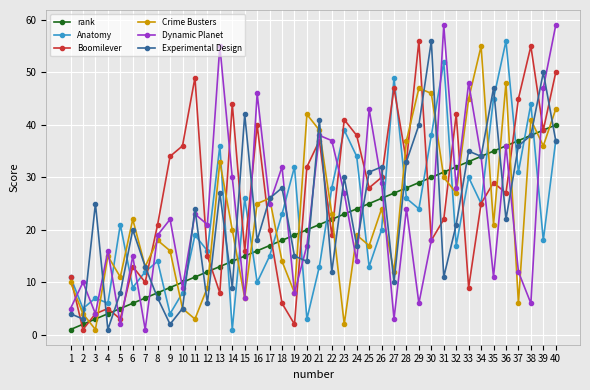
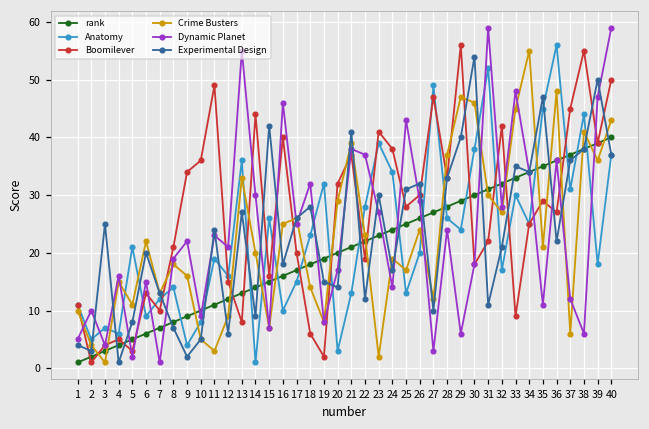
  {
    "Crime Busters": {
      "1": 10,
      "2": 4,
      "3": 1,
      "4": 15,
      "5": 11,
      "6": 22,
      "8": 18,
      "9": 16,
      "11": 3,
      "12": 9,
      "13": 33,
      "14": 20,
      "16": 25,
      "18": 14,
-     "20": 42,
+     "20": 29,
      "21": 39,
      "22": 23,
      "23": 2,
      "24": 19,
      "25": 17,
      "26": 24,
      "27": 12,
      "28": 37,
      "29": 47,
      "30": 46,
      "31": 30,
      "32": 27,
      "33": 45,
      "34": 55,
      "35": 21,
      "36": 48,
      "37": 6,
      "38": 41,
      "39": 36,
      "40": 43
    },
    "Experimental Design": {
      "1": 4,
      "2": 3,
      "3": 25,
      "4": 1,
      "5": 8,
      "6": 20,
      "8": 7,
      "9": 2,
      "11": 24,
      "12": 6,
      "13": 27,
      "14": 9,
      "15": 42,
      "16": 18,
      "18": 28,
      "19": 15,
      "20": 14,
      "21": 41,
      "22": 12,
      "23": 30,
      "24": 17,
      "25": 31,
      "26": 32,
      "27": 10,
      "29": 40,
-     "30": 56,
+     "30": 54,
      "31": 11,
      "32": 21,
      "33": 35,
      "35": 47,
      "36": 22,
      "37": 36,
      "39": 50
    }
  }
